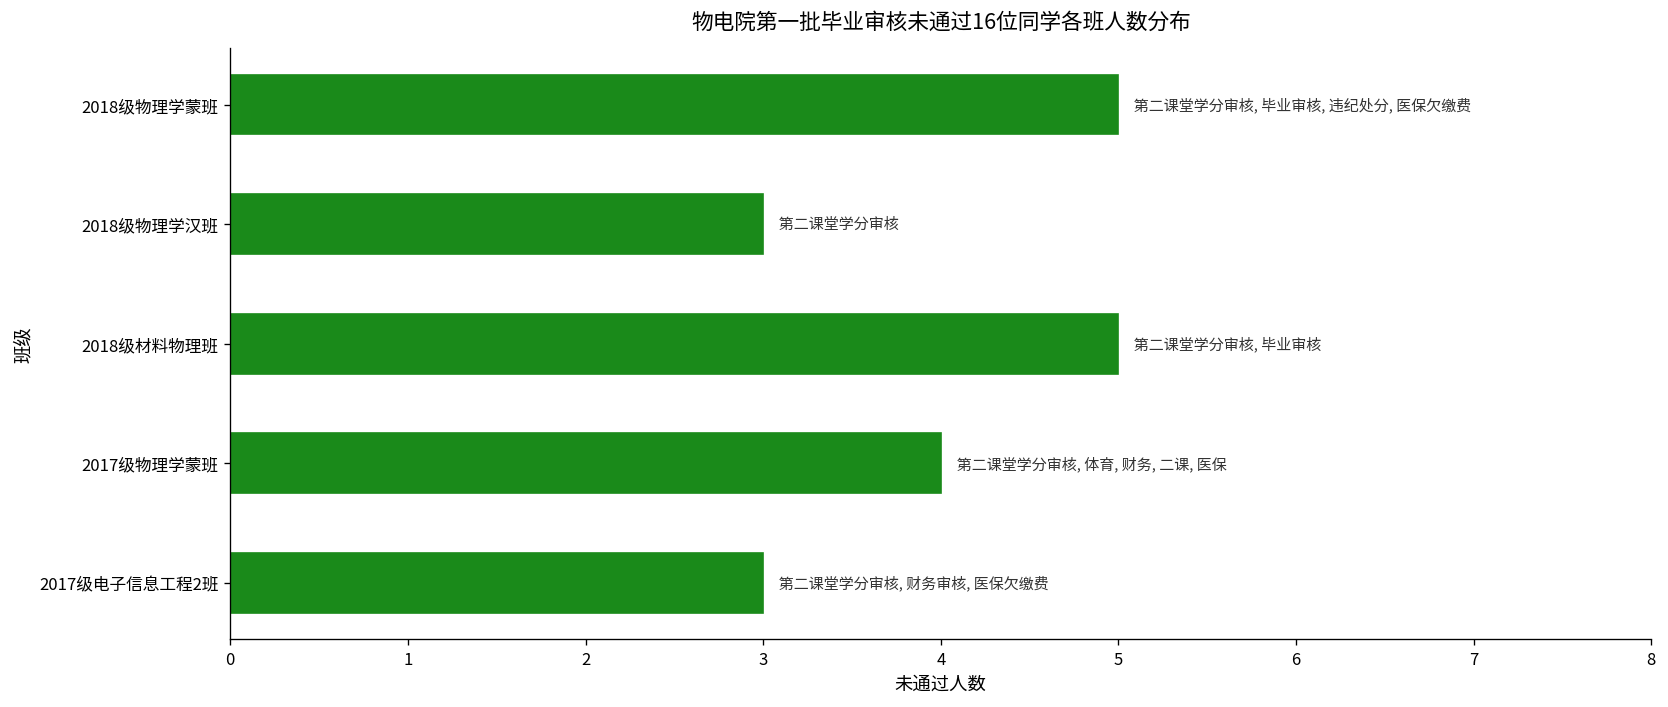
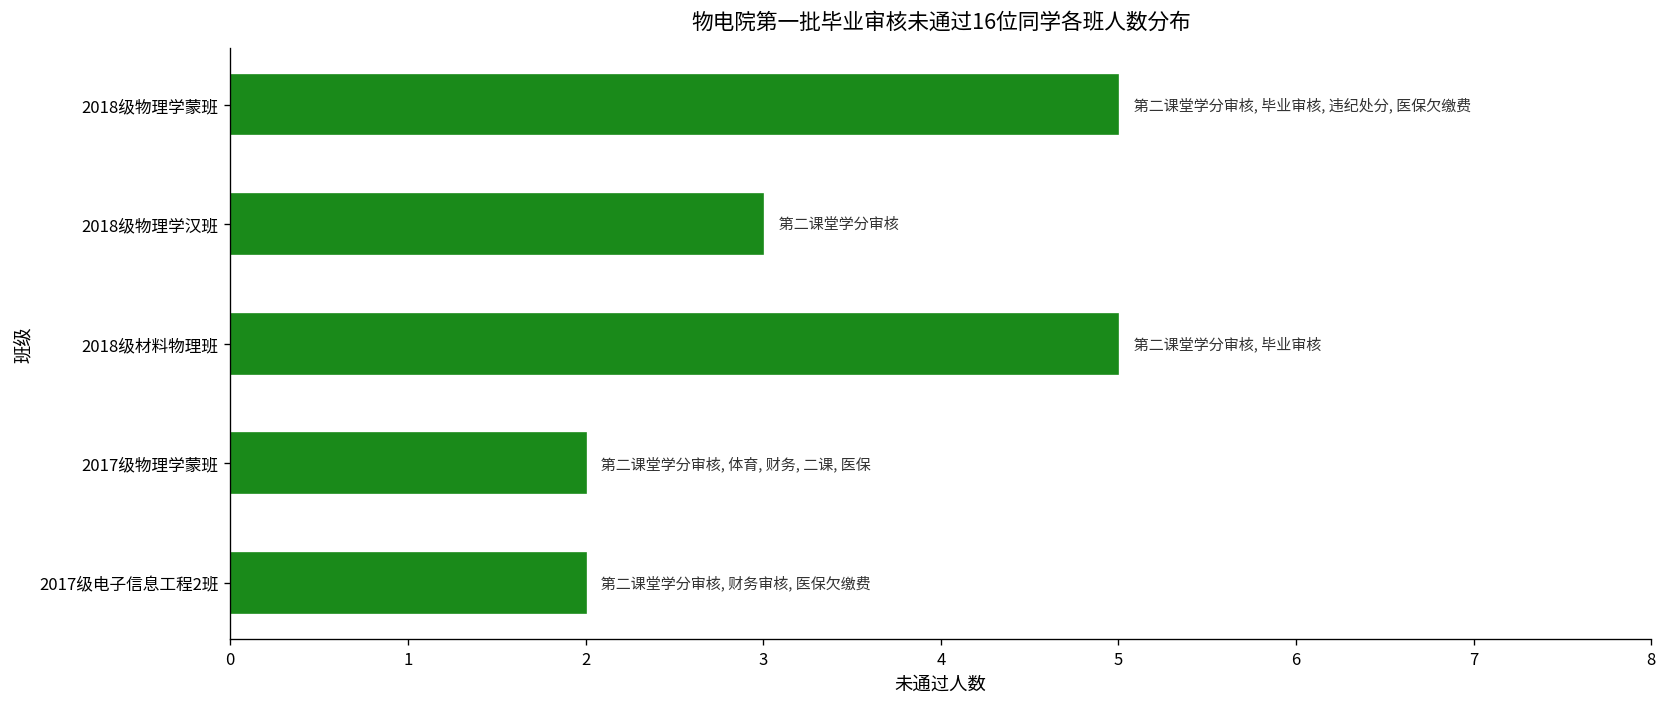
  {
    "2018级物理学蒙班": 5,
    "2018级物理学汉班": 3,
    "2018级材料物理班": 5,
-   "2017级物理学蒙班": 4,
-   "2017级电子信息工程2班": 3
+   "2017级物理学蒙班": 2,
+   "2017级电子信息工程2班": 2
  }
